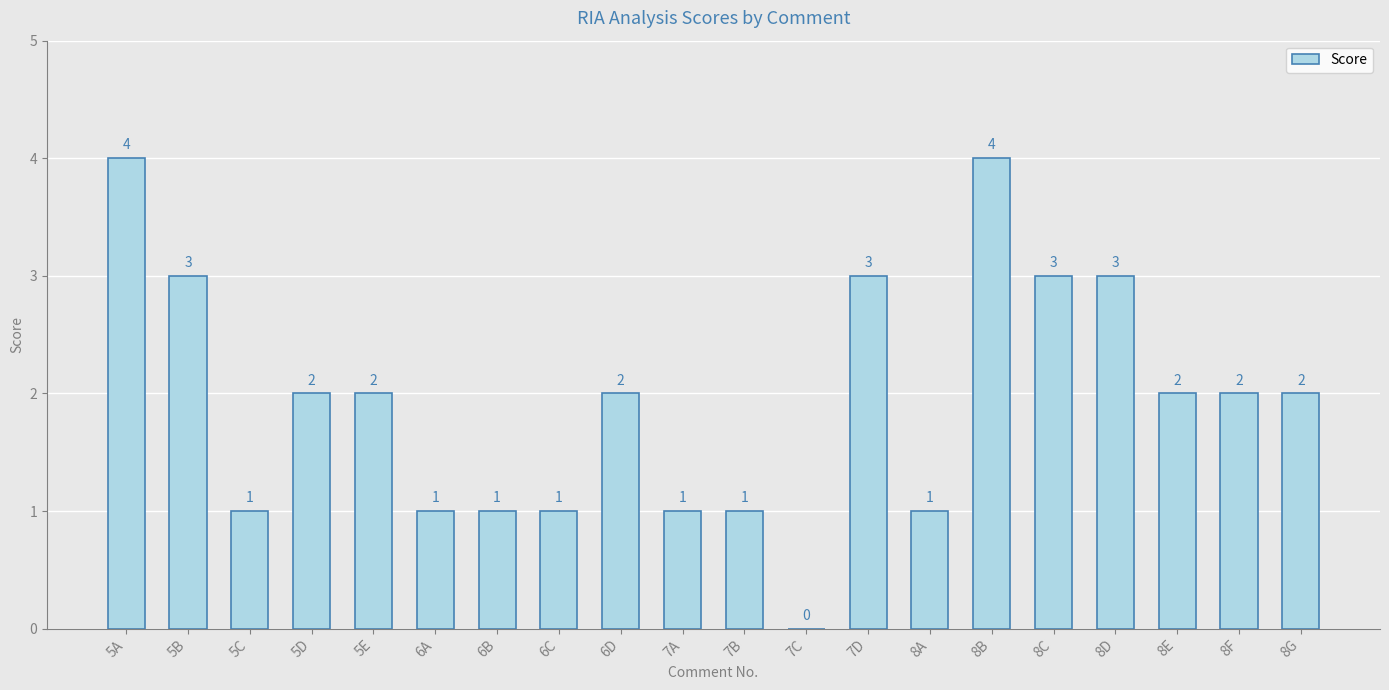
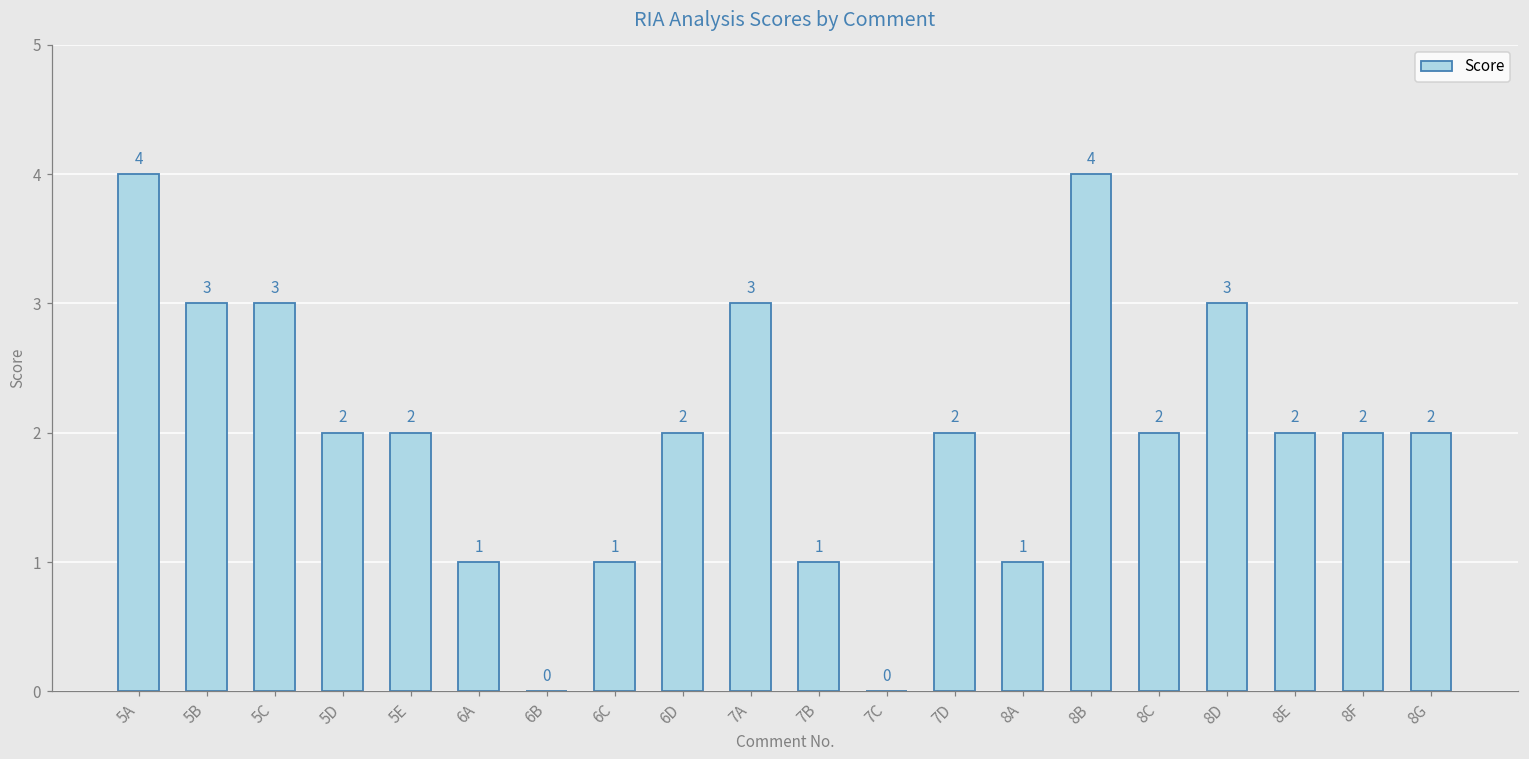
  {
    "5A": 4,
    "5B": 3,
-   "5C": 1,
+   "5C": 3,
    "5D": 2,
    "5E": 2,
    "6A": 1,
-   "6B": 1,
+   "6B": 0,
    "6C": 1,
    "6D": 2,
-   "7A": 1,
+   "7A": 3,
    "7B": 1,
    "7C": 0,
-   "7D": 3,
+   "7D": 2,
    "8A": 1,
    "8B": 4,
-   "8C": 3,
+   "8C": 2,
    "8D": 3,
    "8E": 2,
    "8F": 2,
    "8G": 2
  }
